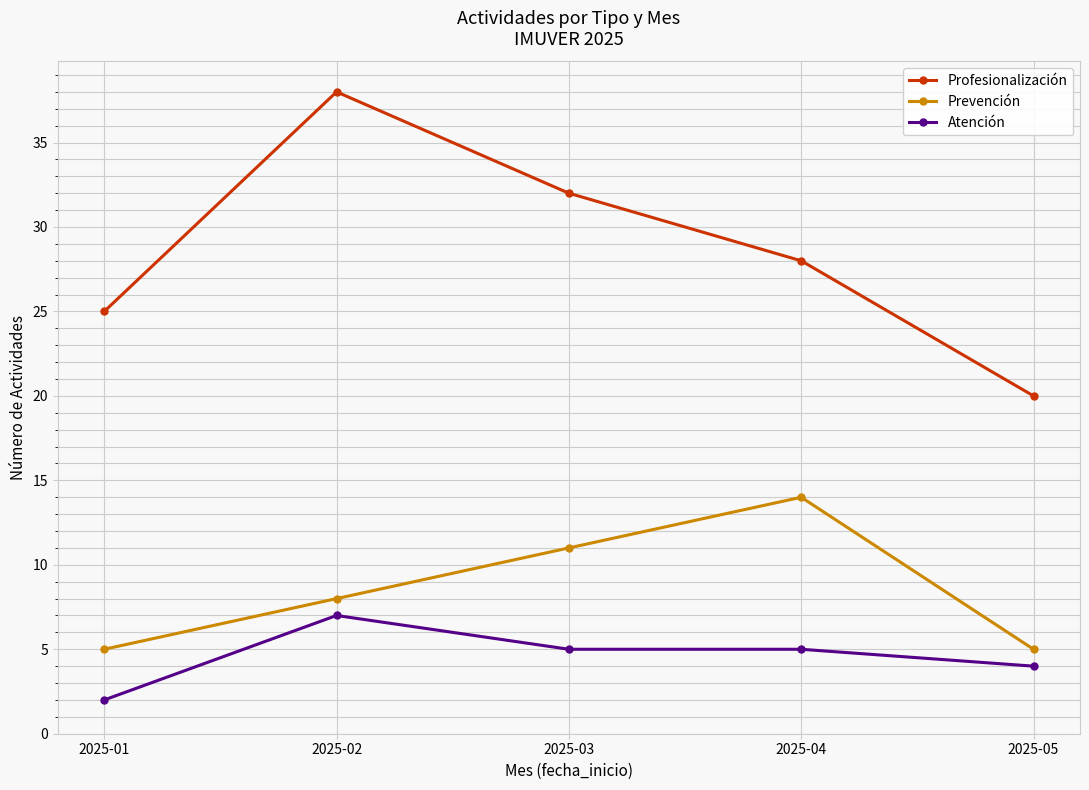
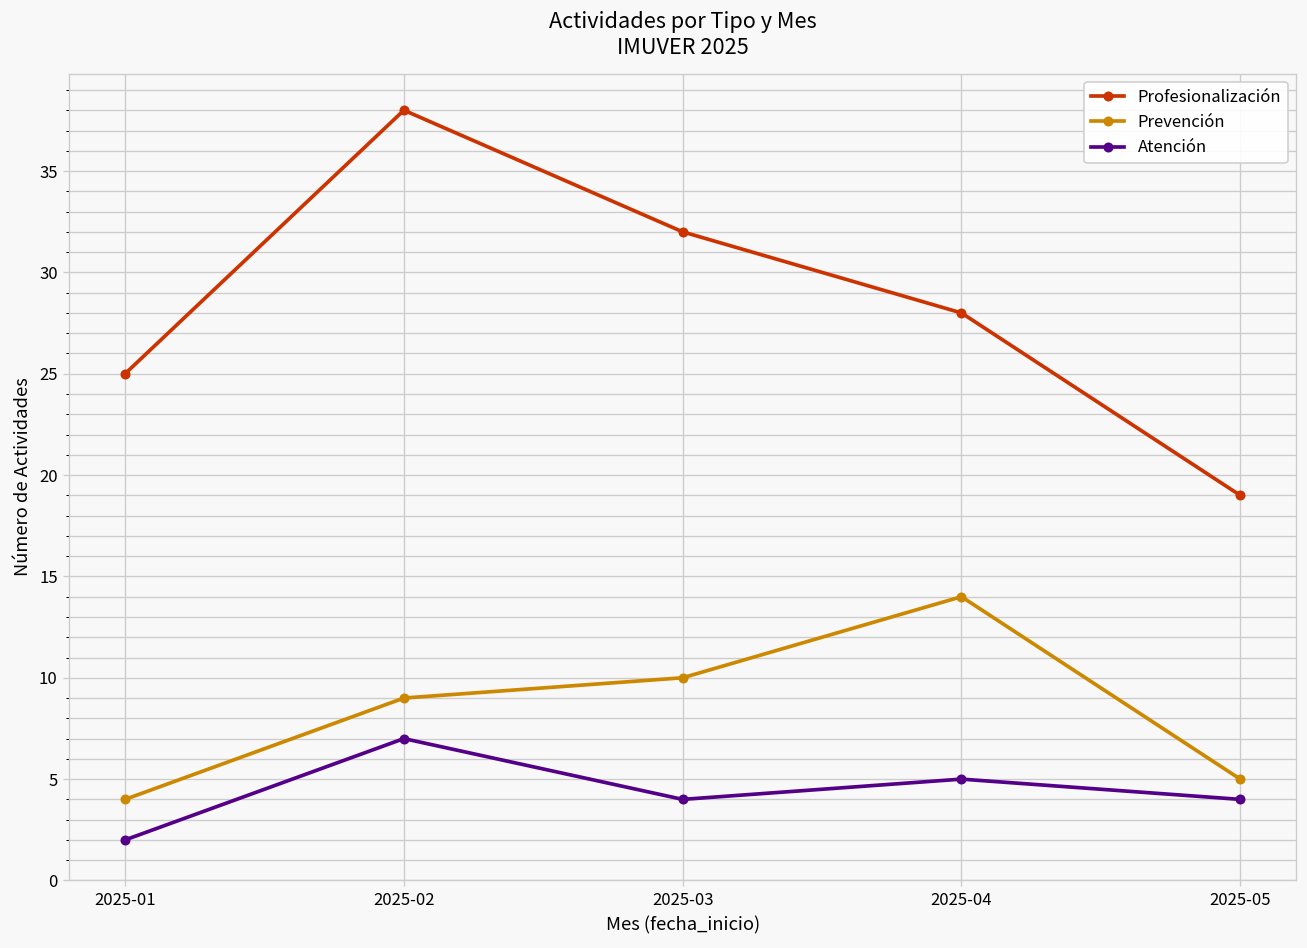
  {
    "Profesionalización": {
      "2025-01": 25,
      "2025-02": 38,
      "2025-03": 32,
      "2025-04": 28,
-     "2025-05": 20
+     "2025-05": 19
    },
    "Prevención": {
-     "2025-01": 5,
-     "2025-02": 8,
-     "2025-03": 11,
+     "2025-01": 4,
+     "2025-02": 9,
+     "2025-03": 10,
      "2025-04": 14,
      "2025-05": 5
    },
    "Atención": {
      "2025-01": 2,
      "2025-02": 7,
-     "2025-03": 5,
+     "2025-03": 4,
      "2025-04": 5,
      "2025-05": 4
    }
  }
